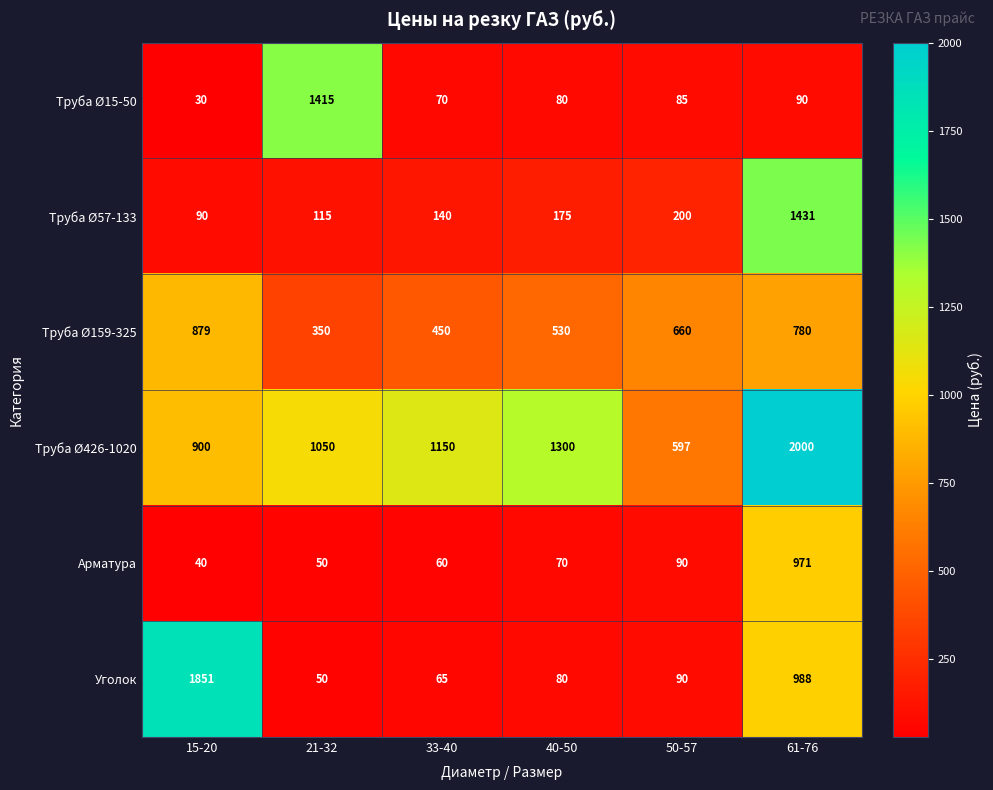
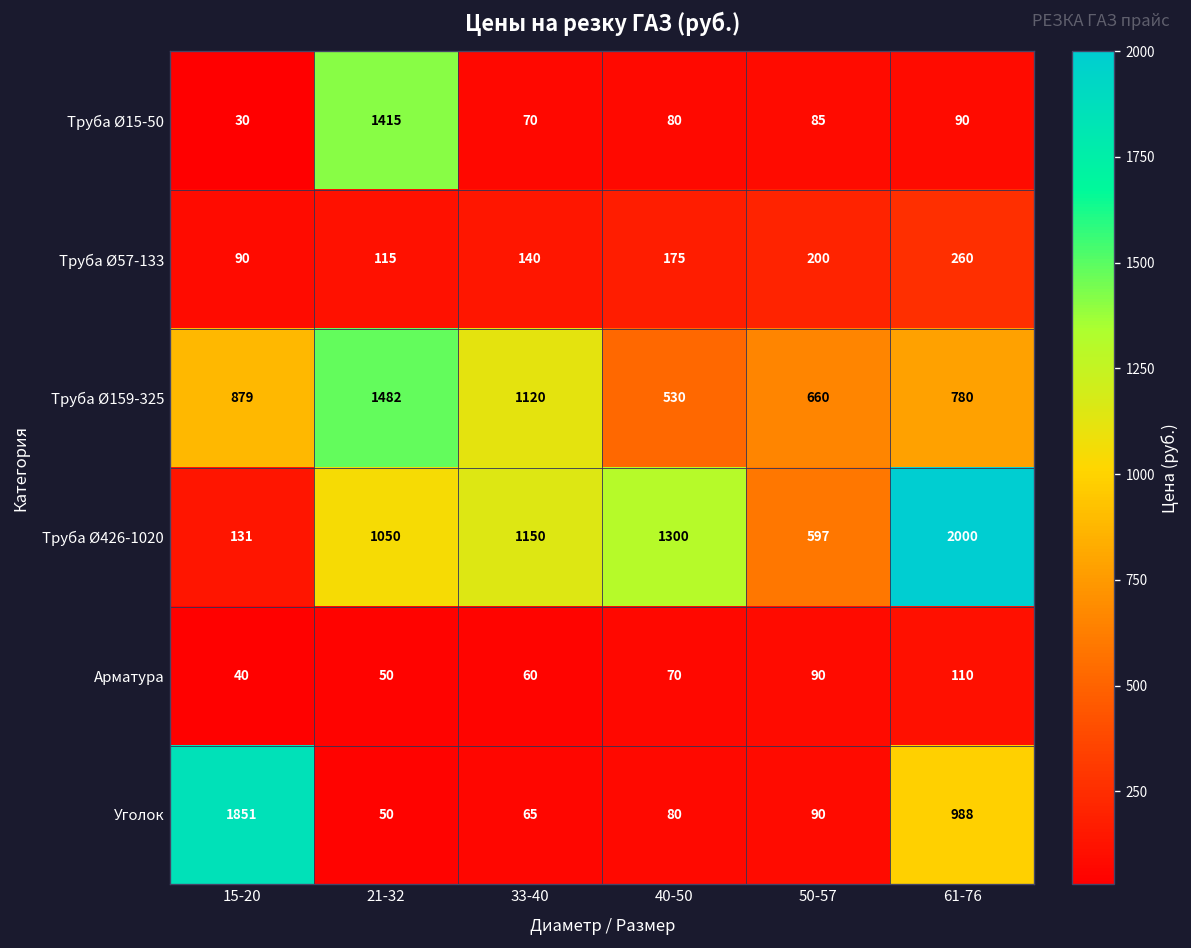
  {
    "Труба Ø15-50": {
      "15-20": 30,
      "21-32": 1415,
      "33-40": 70,
      "40-50": 80,
      "50-57": 85,
      "61-76": 90
    },
    "Труба Ø57-133": {
      "15-20": 90,
      "21-32": 115,
      "33-40": 140,
      "40-50": 175,
      "50-57": 200,
-     "61-76": 1431
+     "61-76": 260
    },
    "Труба Ø159-325": {
      "15-20": 879,
-     "21-32": 350,
-     "33-40": 450,
+     "21-32": 1482,
+     "33-40": 1120,
      "40-50": 530,
      "50-57": 660,
      "61-76": 780
    },
    "Труба Ø426-1020": {
-     "15-20": 900,
+     "15-20": 131,
      "21-32": 1050,
      "33-40": 1150,
      "40-50": 1300,
      "50-57": 597,
      "61-76": 2000
    },
    "Арматура": {
      "15-20": 40,
      "21-32": 50,
      "33-40": 60,
      "40-50": 70,
      "50-57": 90,
-     "61-76": 971
+     "61-76": 110
    },
    "Уголок": {
      "15-20": 1851,
      "21-32": 50,
      "33-40": 65,
      "40-50": 80,
      "50-57": 90,
      "61-76": 988
    }
  }
